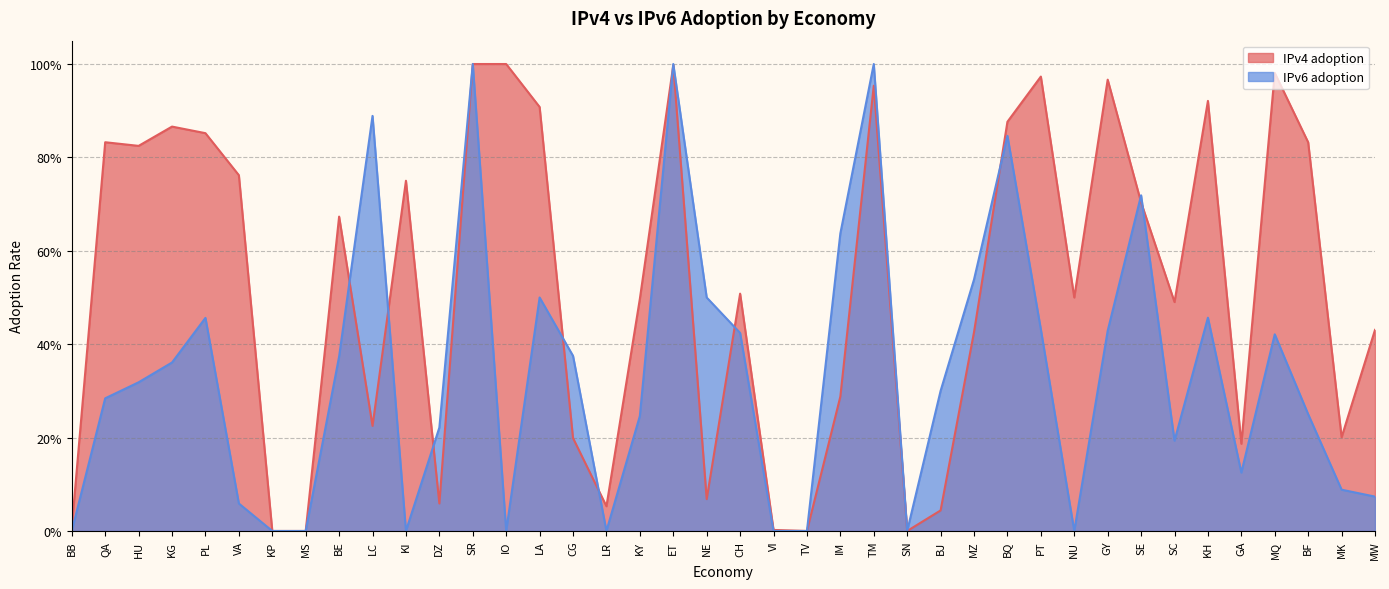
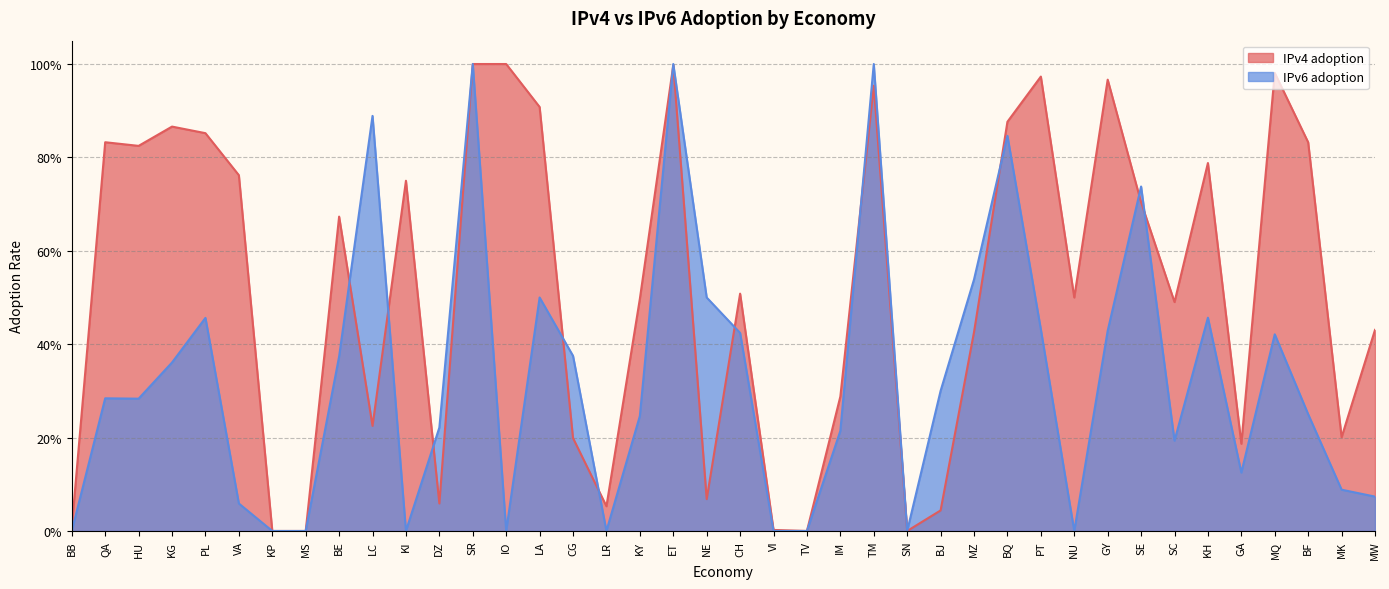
  {
    "IPv4 adoption": {
      "BB": "1%",
      "QA": "83%",
      "HU": "82%",
      "KG": "87%",
      "PL": "85%",
      "VA": "76%",
      "BE": "67%",
      "LC": "23%",
      "KI": "75%",
      "DZ": "6%",
      "IO": "100%",
      "LA": "91%",
      "CG": "20%",
      "LR": "5%",
      "KY": "50%",
      "NE": "7%",
      "CH": "51%",
      "IM": "29%",
      "TM": "95%",
      "BJ": "4%",
      "MZ": "43%",
      "BQ": "88%",
      "PT": "97%",
      "NU": "50%",
      "GY": "97%",
      "SE": "70%",
      "SC": "49%",
-     "KH": "92%",
+     "KH": "79%",
      "GA": "19%",
      "BF": "83%",
      "MK": "20%",
      "MW": "43%"
    },
    "IPv6 adoption": {
      "BB": "0%",
      "QA": "28%",
-     "HU": "32%",
+     "HU": "28%",
      "KG": "36%",
      "PL": "46%",
      "VA": "6%",
      "BE": "37%",
      "LC": "89%",
      "KI": "0%",
      "DZ": "22%",
      "IO": "0%",
      "LA": "50%",
      "CG": "38%",
      "LR": "0%",
      "KY": "25%",
      "NE": "50%",
      "CH": "42%",
-     "IM": "64%",
+     "IM": "21%",
      "TM": "100%",
      "BJ": "30%",
      "MZ": "54%",
      "BQ": "85%",
      "PT": "43%",
      "NU": "0%",
      "GY": "43%",
-     "SE": "72%",
+     "SE": "74%",
      "SC": "19%",
      "KH": "46%",
      "GA": "13%",
      "MQ": "42%",
      "BF": "25%",
      "MK": "9%",
      "MW": "7%"
    }
  }
